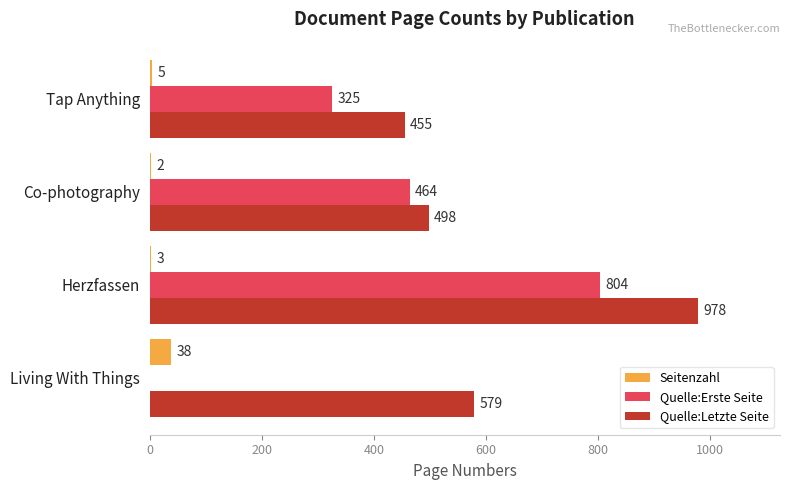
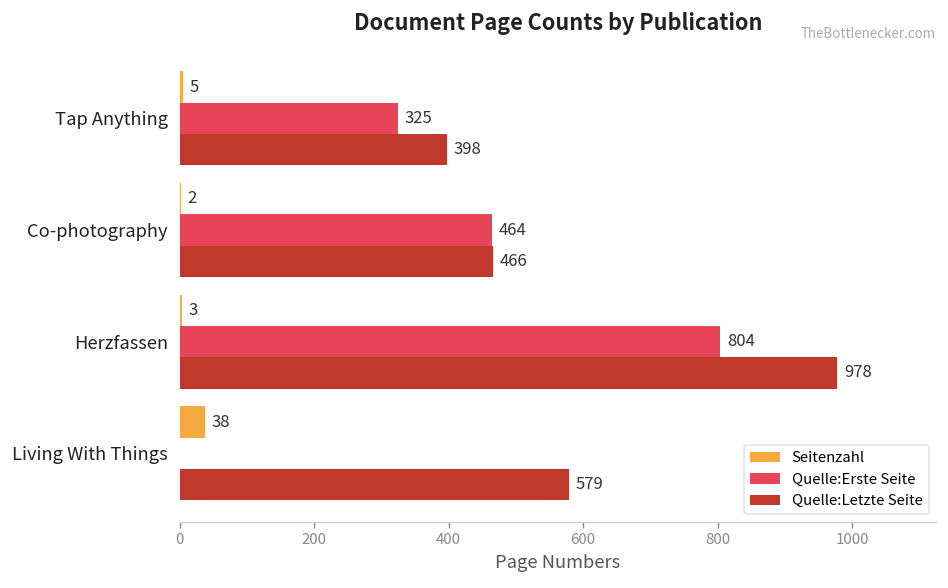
  {
    "Seitenzahl": {
      "Tap Anything": 5,
      "Co-photography": 2,
      "Herzfassen": 3,
      "Living With Things": 38
    },
    "Quelle:Erste Seite": {
      "Tap Anything": 325,
      "Co-photography": 464,
      "Herzfassen": 804
    },
    "Quelle:Letzte Seite": {
-     "Tap Anything": 455,
-     "Co-photography": 498,
+     "Tap Anything": 398,
+     "Co-photography": 466,
      "Herzfassen": 978,
      "Living With Things": 579
    }
  }
